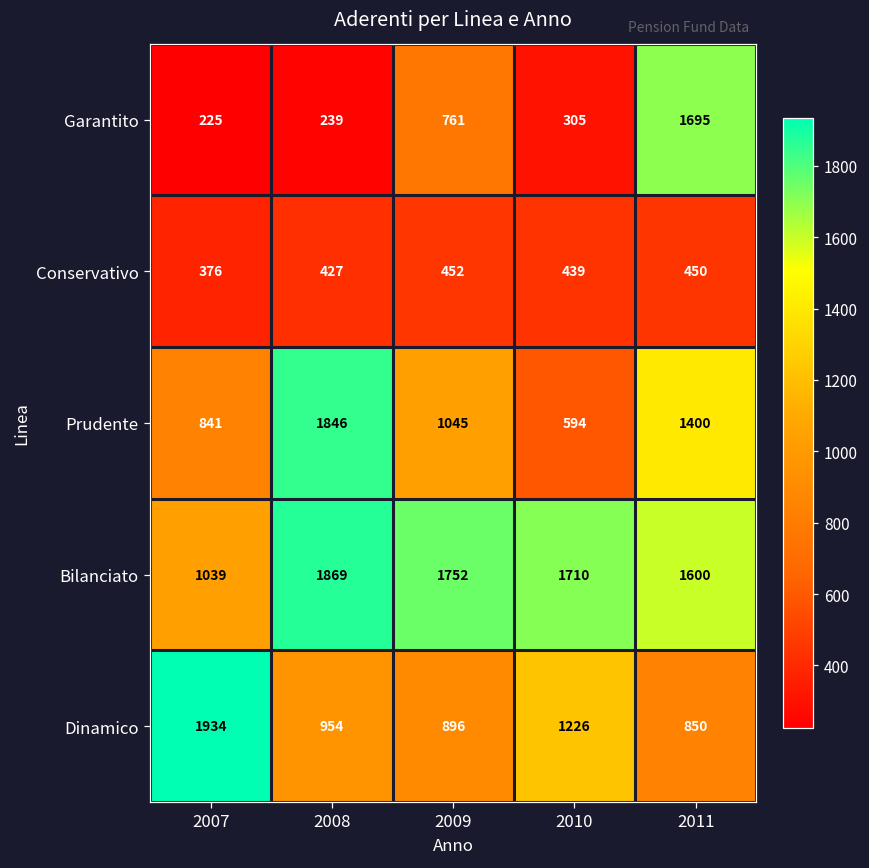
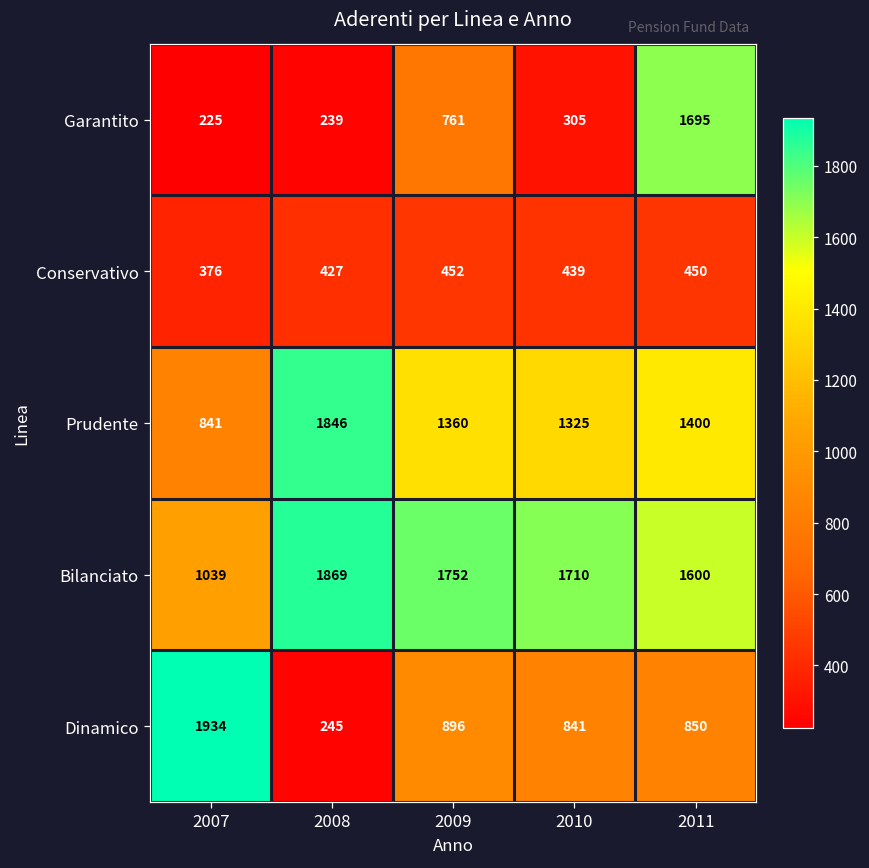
  {
    "Garantito": {
      "2007": 225,
      "2008": 239,
      "2009": 761,
      "2010": 305,
      "2011": 1695
    },
    "Conservativo": {
      "2007": 376,
      "2008": 427,
      "2009": 452,
      "2010": 439,
      "2011": 450
    },
    "Prudente": {
      "2007": 841,
      "2008": 1846,
-     "2009": 1045,
-     "2010": 594,
+     "2009": 1360,
+     "2010": 1325,
      "2011": 1400
    },
    "Bilanciato": {
      "2007": 1039,
      "2008": 1869,
      "2009": 1752,
      "2010": 1710,
      "2011": 1600
    },
    "Dinamico": {
      "2007": 1934,
-     "2008": 954,
+     "2008": 245,
      "2009": 896,
-     "2010": 1226,
+     "2010": 841,
      "2011": 850
    }
  }
